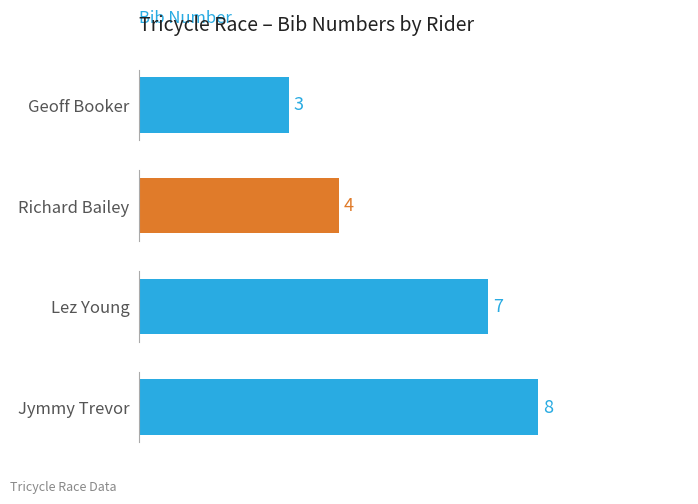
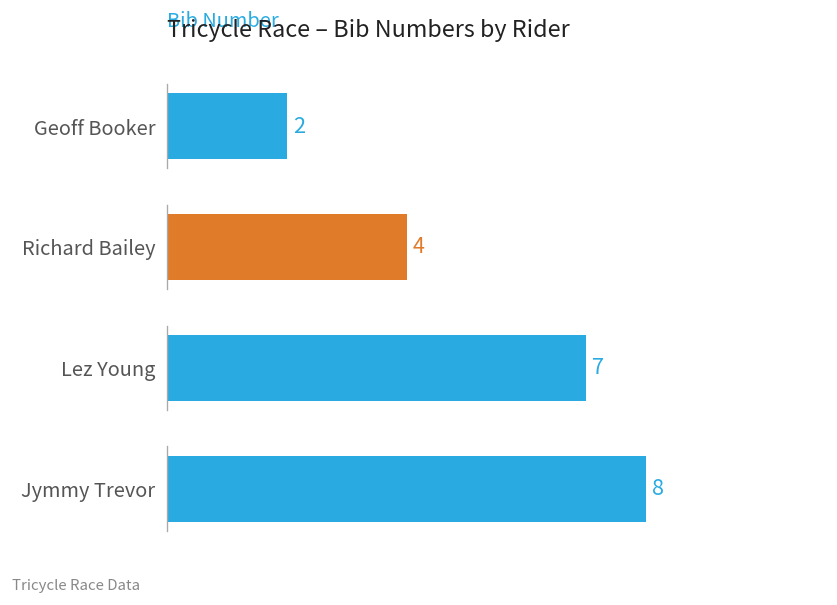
  {
-   "Geoff Booker": 3,
+   "Geoff Booker": 2,
    "Richard Bailey": 4,
    "Lez Young": 7,
    "Jymmy Trevor": 8
  }
